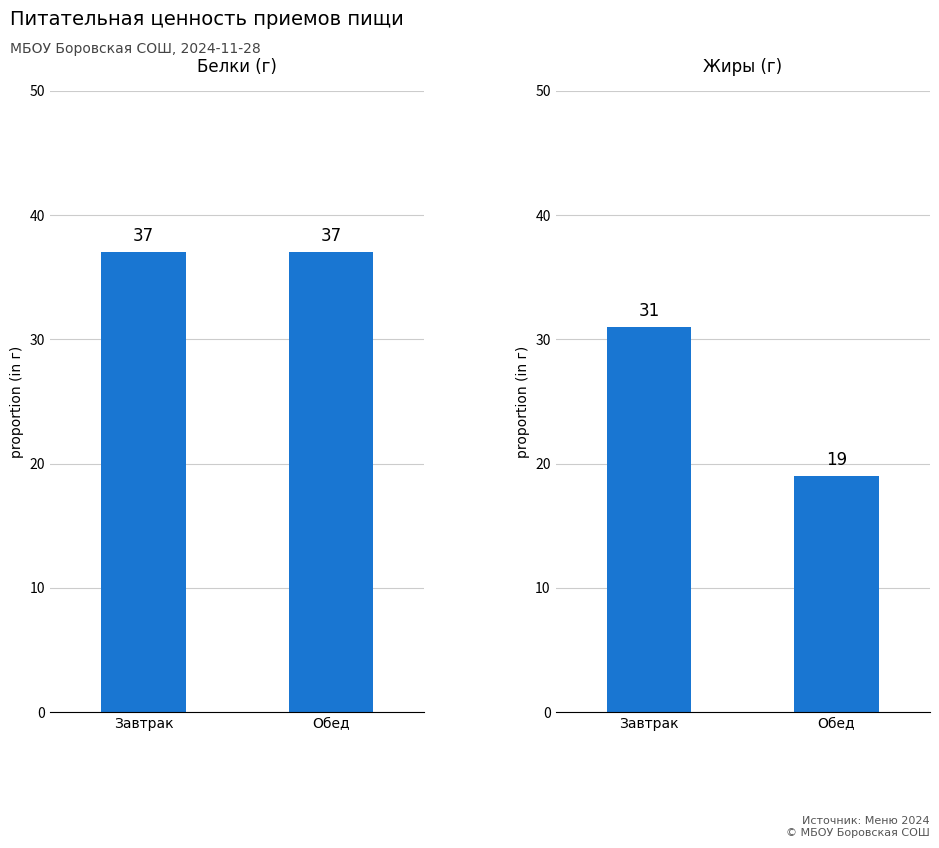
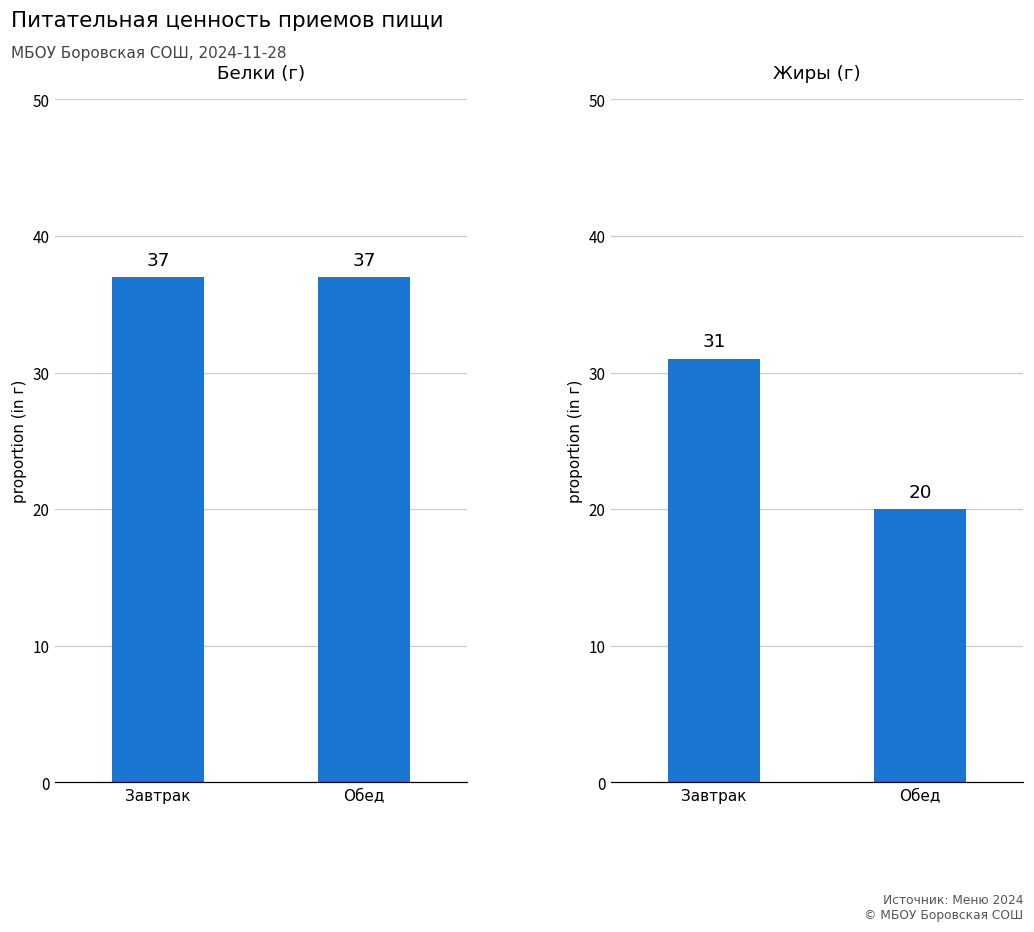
  {
    "Белки (г)": {
      "Завтрак": 37,
      "Обед": 37
    },
    "Жиры (г)": {
      "Завтрак": 31,
-     "Обед": 19
+     "Обед": 20
    }
  }
